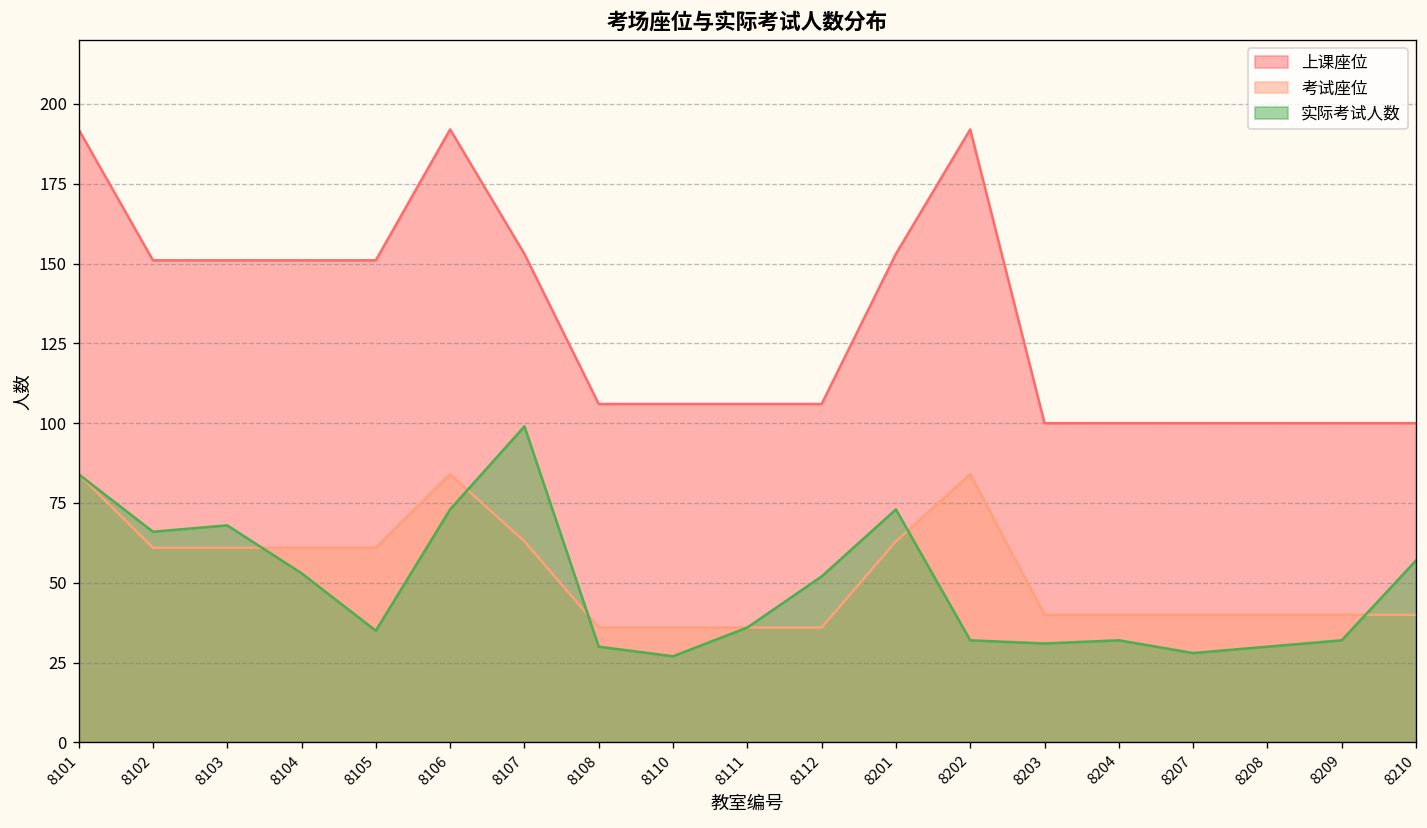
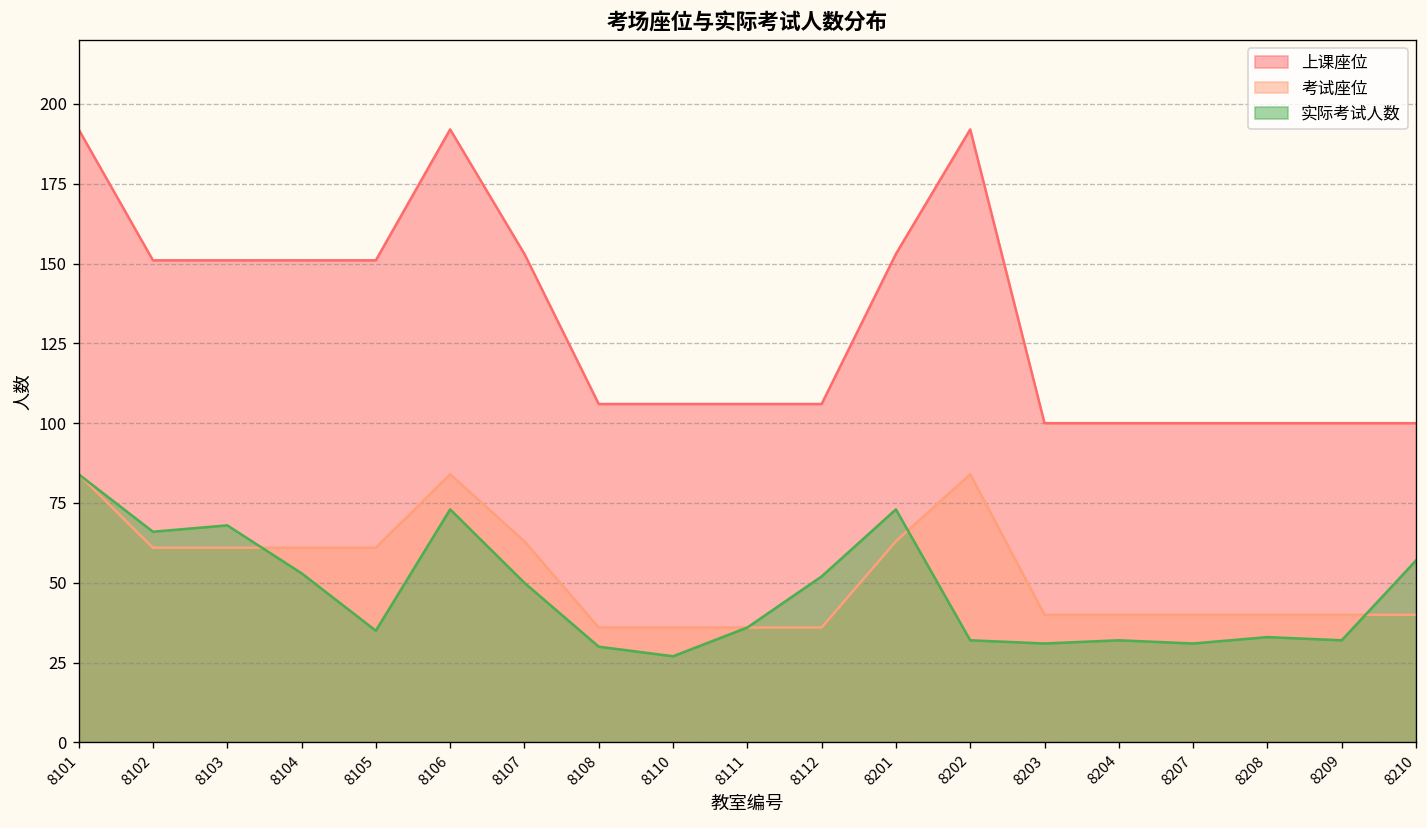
  {
    "实际考试人数": {
      "8102": 66,
      "8103": 68,
      "8104": 53,
      "8105": 35,
      "8106": 73,
-     "8107": 99,
+     "8107": 50,
      "8108": 30,
      "8110": 27,
      "8112": 52,
      "8201": 73,
      "8202": 32,
      "8203": 31,
      "8204": 32,
-     "8207": 28,
-     "8208": 30,
+     "8207": 31,
+     "8208": 33,
      "8209": 32,
      "8210": 57
    }
  }
